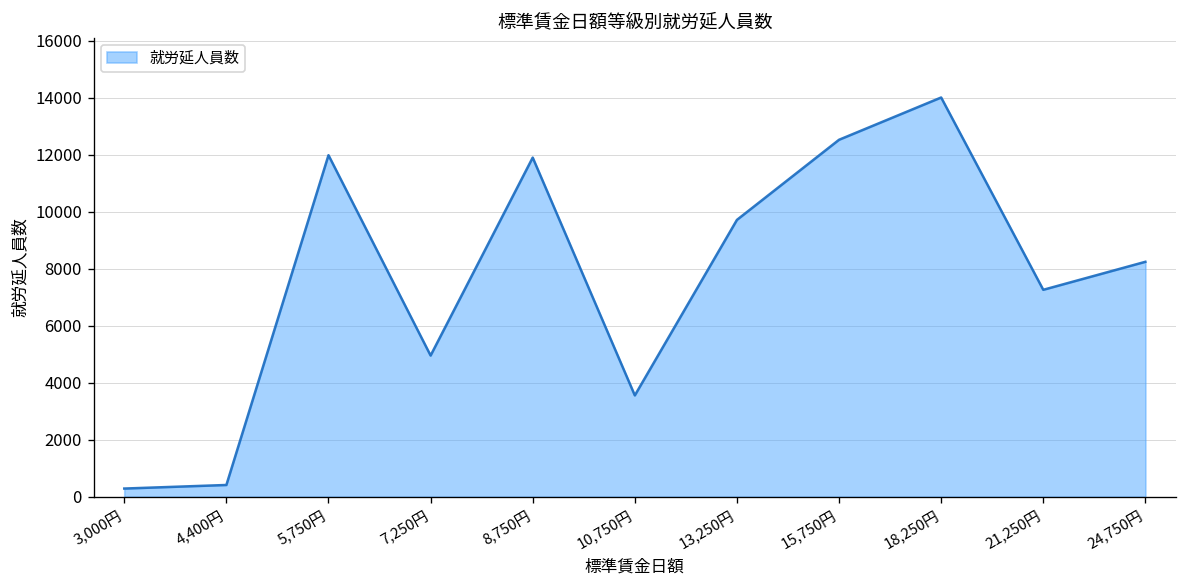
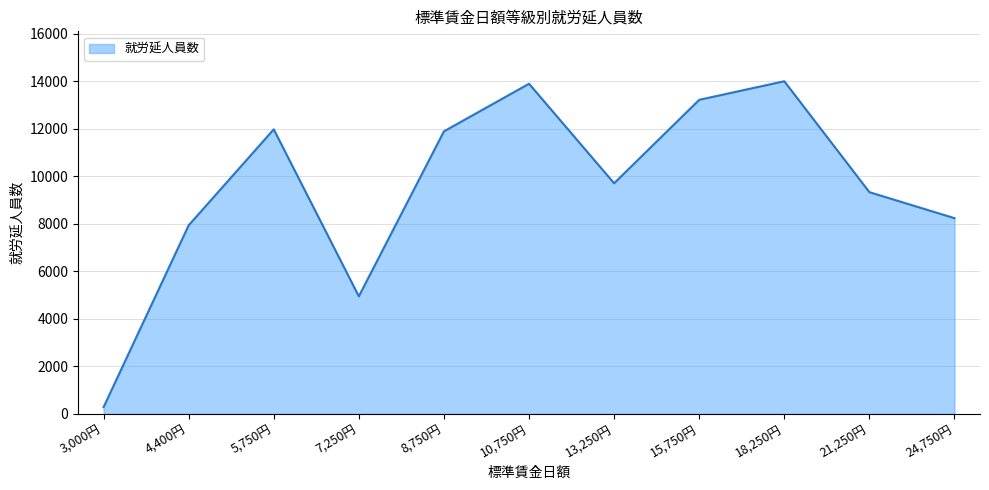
  {
    "3,000円": 300,
-   "4,400円": 400,
+   "4,400円": 7900,
    "5,750円": 12000,
    "7,250円": 5000,
    "8,750円": 11900,
-   "10,750円": 3600,
+   "10,750円": 13900,
    "13,250円": 9700,
-   "15,750円": 12500,
+   "15,750円": 13200,
    "18,250円": 14000,
-   "21,250円": 7300,
+   "21,250円": 9300,
    "24,750円": 8200
  }
